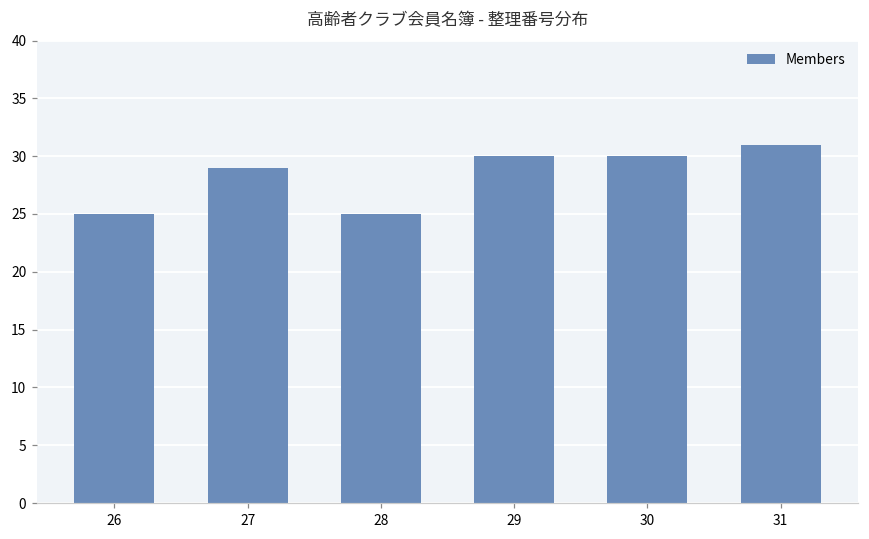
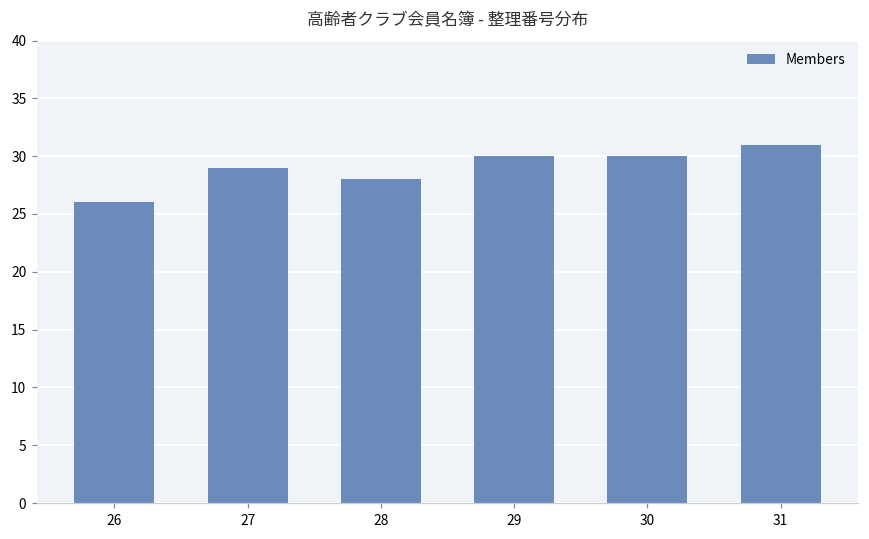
  {
-   "26": 25,
+   "26": 26,
    "27": 29,
-   "28": 25,
+   "28": 28,
    "29": 30,
    "30": 30,
    "31": 31
  }
